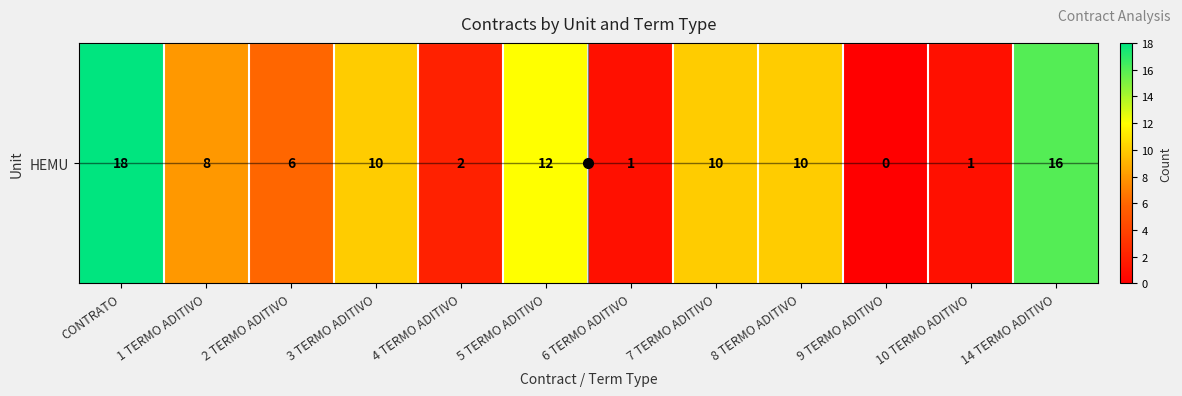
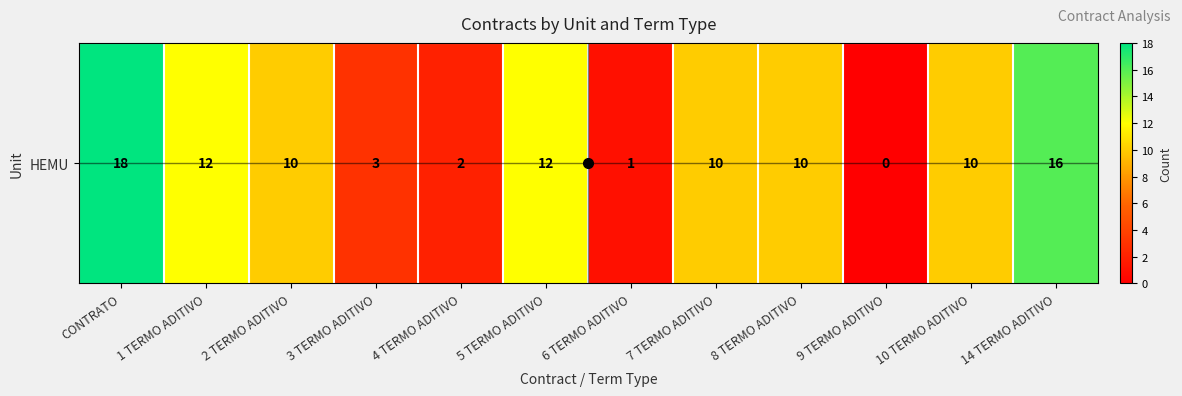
  {
    "HEMU": {
      "CONTRATO": 18,
-     "1 TERMO ADITIVO": 8,
-     "2 TERMO ADITIVO": 6,
-     "3 TERMO ADITIVO": 10,
+     "1 TERMO ADITIVO": 12,
+     "2 TERMO ADITIVO": 10,
+     "3 TERMO ADITIVO": 3,
      "4 TERMO ADITIVO": 2,
      "5 TERMO ADITIVO": 12,
      "6 TERMO ADITIVO": 1,
      "7 TERMO ADITIVO": 10,
      "8 TERMO ADITIVO": 10,
      "9 TERMO ADITIVO": 0,
-     "10 TERMO ADITIVO": 1,
+     "10 TERMO ADITIVO": 10,
      "14 TERMO ADITIVO": 16
    }
  }
